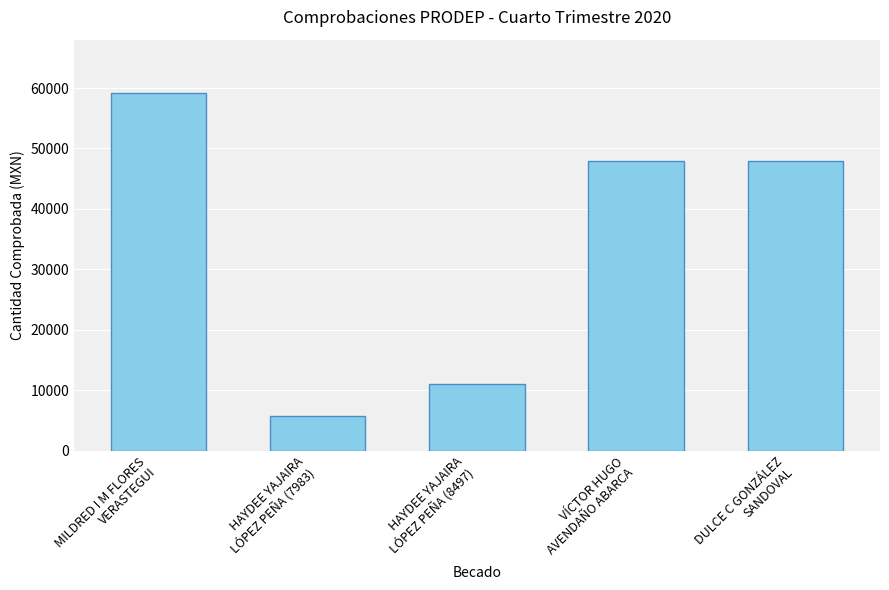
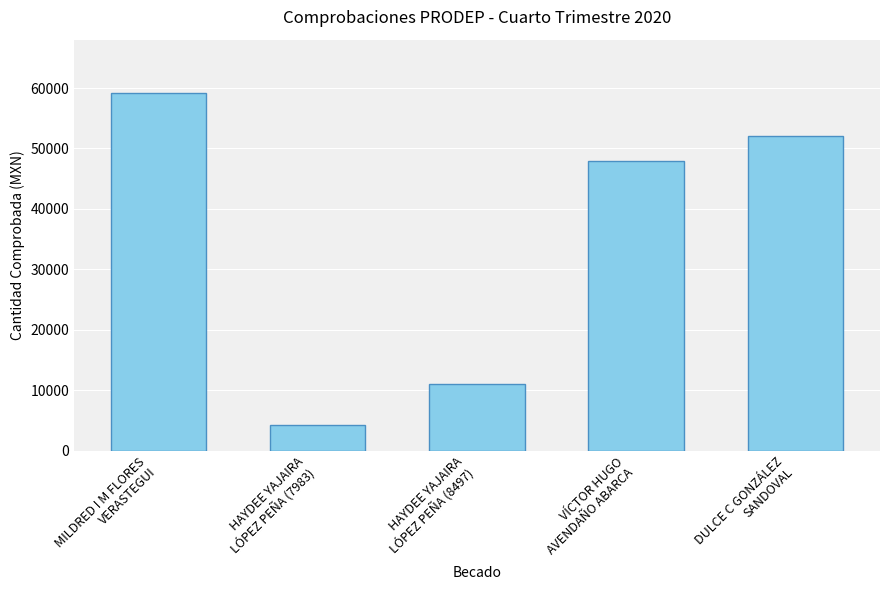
  {
    "MILDRED I M FLORES VERASTEGUI": 59000,
-   "HAYDEE YAJAIRA LÓPEZ PEÑA (7983)": 6000,
+   "HAYDEE YAJAIRA LÓPEZ PEÑA (7983)": 4000,
    "HAYDEE YAJAIRA LÓPEZ PEÑA (8497)": 11000,
    "VÍCTOR HUGO AVENDAÑO ABARCA": 48000,
-   "DULCE C GONZÁLEZ SANDOVAL": 48000
+   "DULCE C GONZÁLEZ SANDOVAL": 52000
  }
